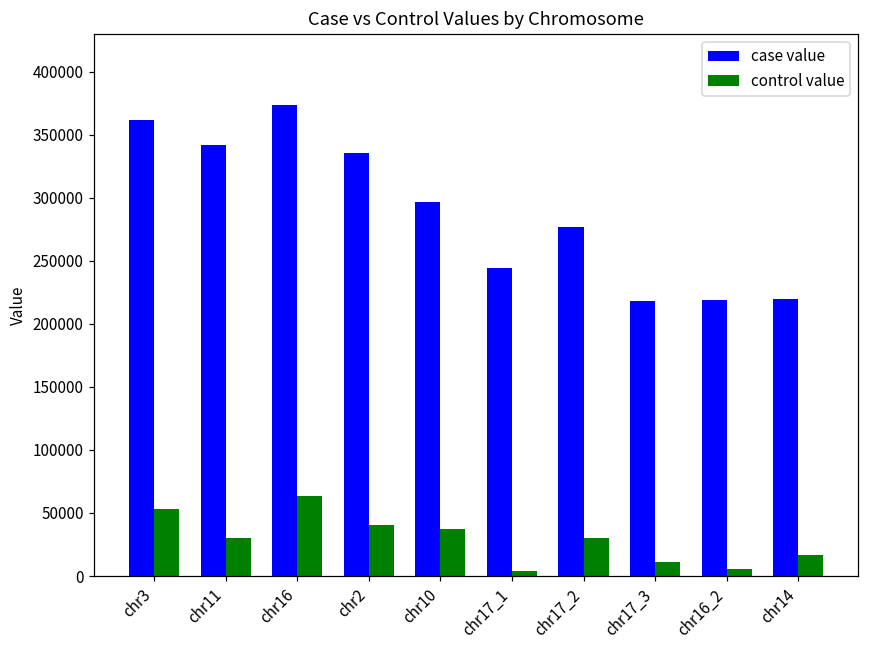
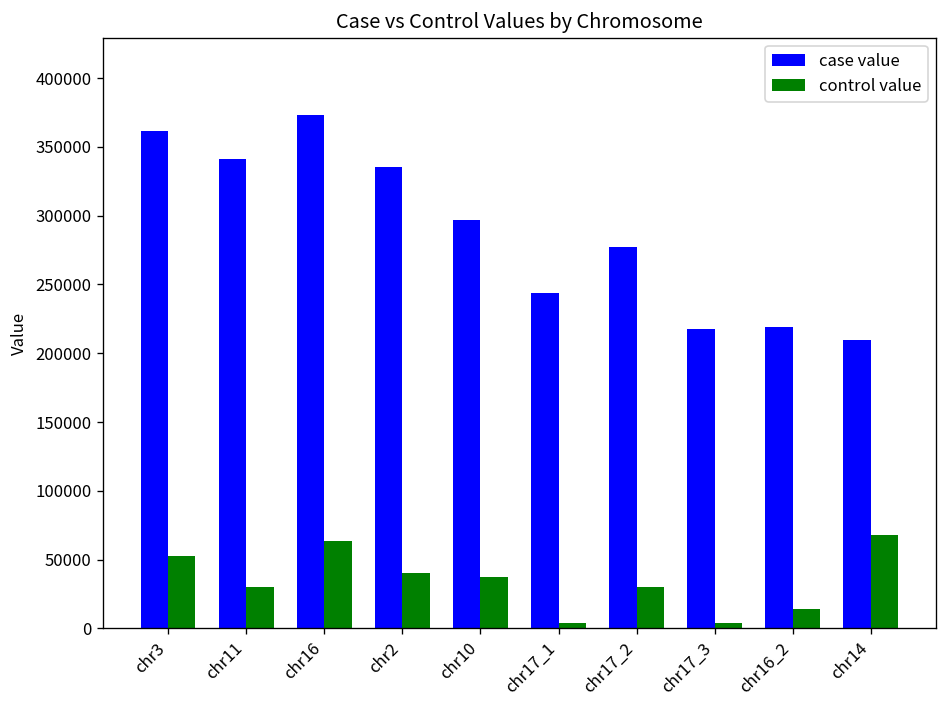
  {
    "case value": {
      "chr3": 361000,
      "chr11": 341000,
      "chr16": 373000,
      "chr2": 336000,
      "chr10": 297000,
      "chr17_1": 244000,
      "chr17_2": 277000,
      "chr17_3": 218000,
      "chr16_2": 219000,
-     "chr14": 220000
+     "chr14": 209000
    },
    "control value": {
      "chr3": 53000,
      "chr11": 30000,
      "chr16": 64000,
      "chr2": 41000,
      "chr10": 37000,
      "chr17_1": 4000,
      "chr17_2": 30000,
-     "chr17_3": 11000,
-     "chr16_2": 6000,
-     "chr14": 17000
+     "chr17_3": 4000,
+     "chr16_2": 14000,
+     "chr14": 68000
    }
  }
